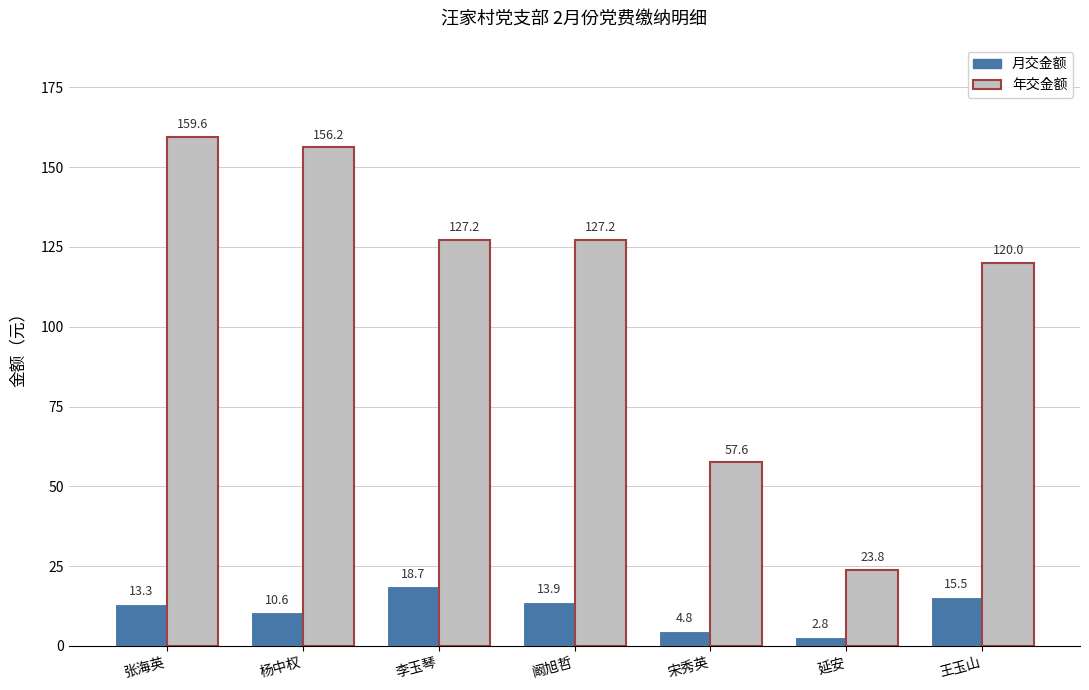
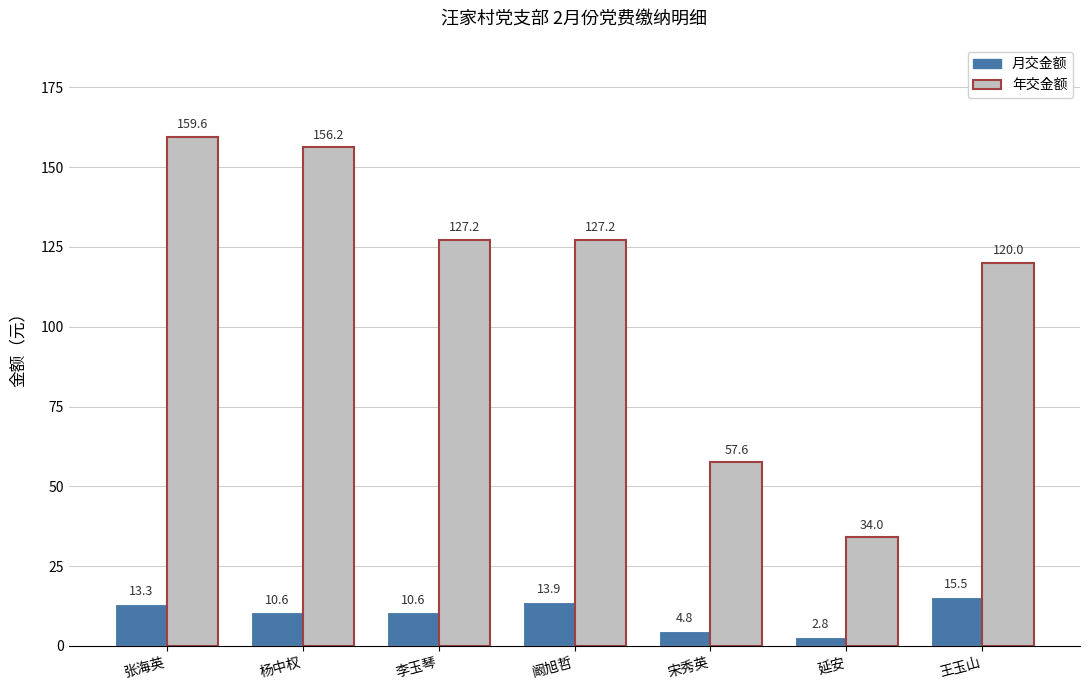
  {
    "月交金额": {
      "张海英": 13.3,
      "杨中权": 10.6,
-     "李玉琴": 18.7,
+     "李玉琴": 10.6,
      "阚旭哲": 13.9,
      "宋秀英": 4.8,
      "延安": 2.8,
      "王玉山": 15.5
    },
    "年交金额": {
      "张海英": 159.6,
      "杨中权": 156.2,
      "李玉琴": 127.2,
      "阚旭哲": 127.2,
      "宋秀英": 57.6,
-     "延安": 23.8,
+     "延安": 34.0,
      "王玉山": 120.0
    }
  }
